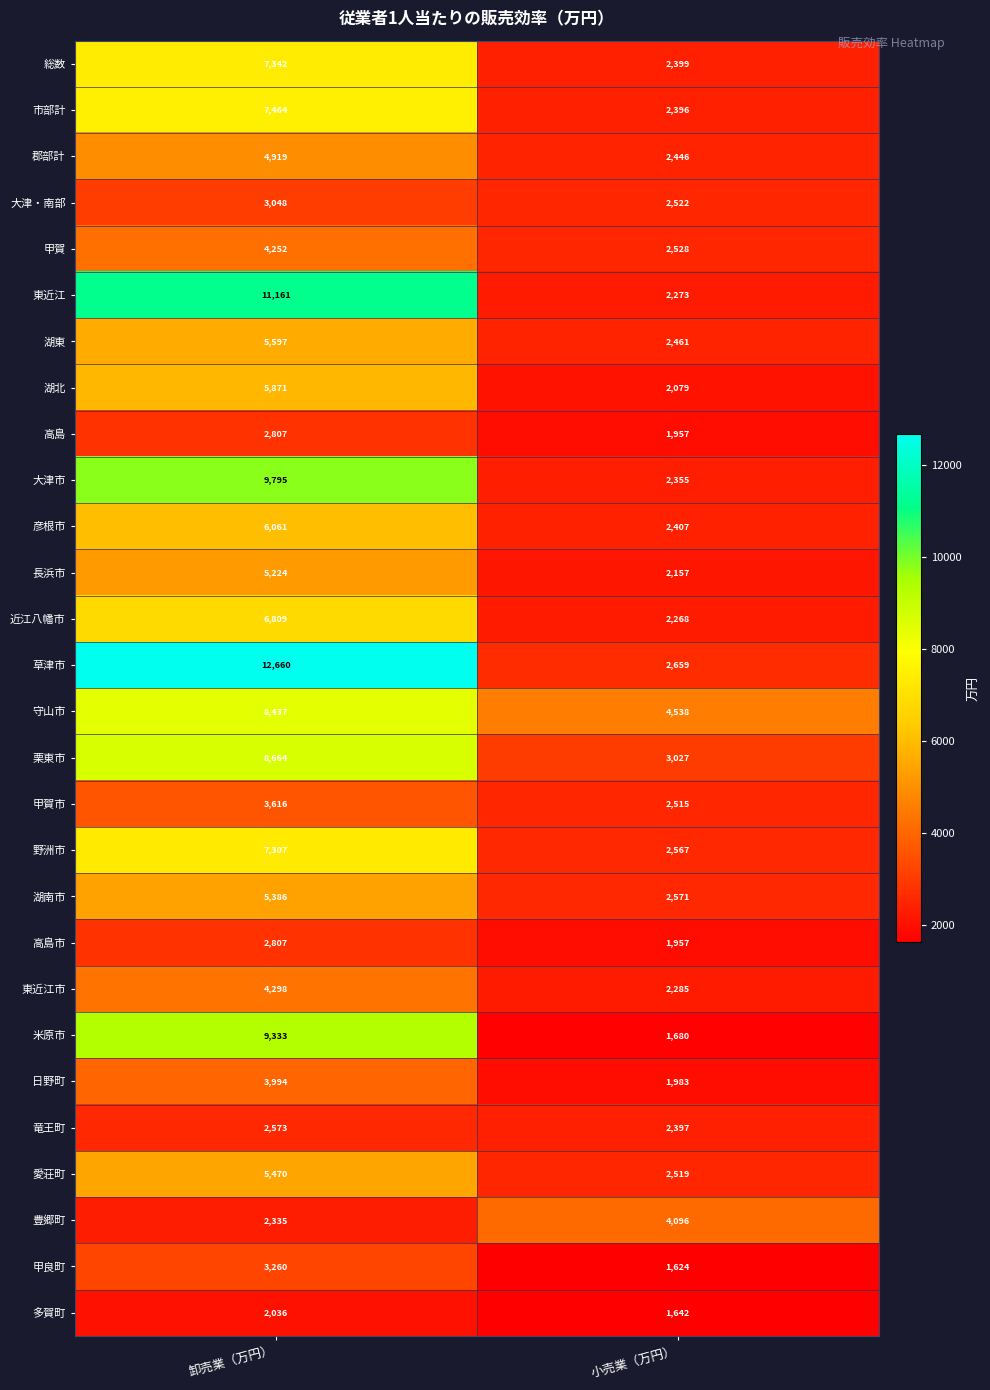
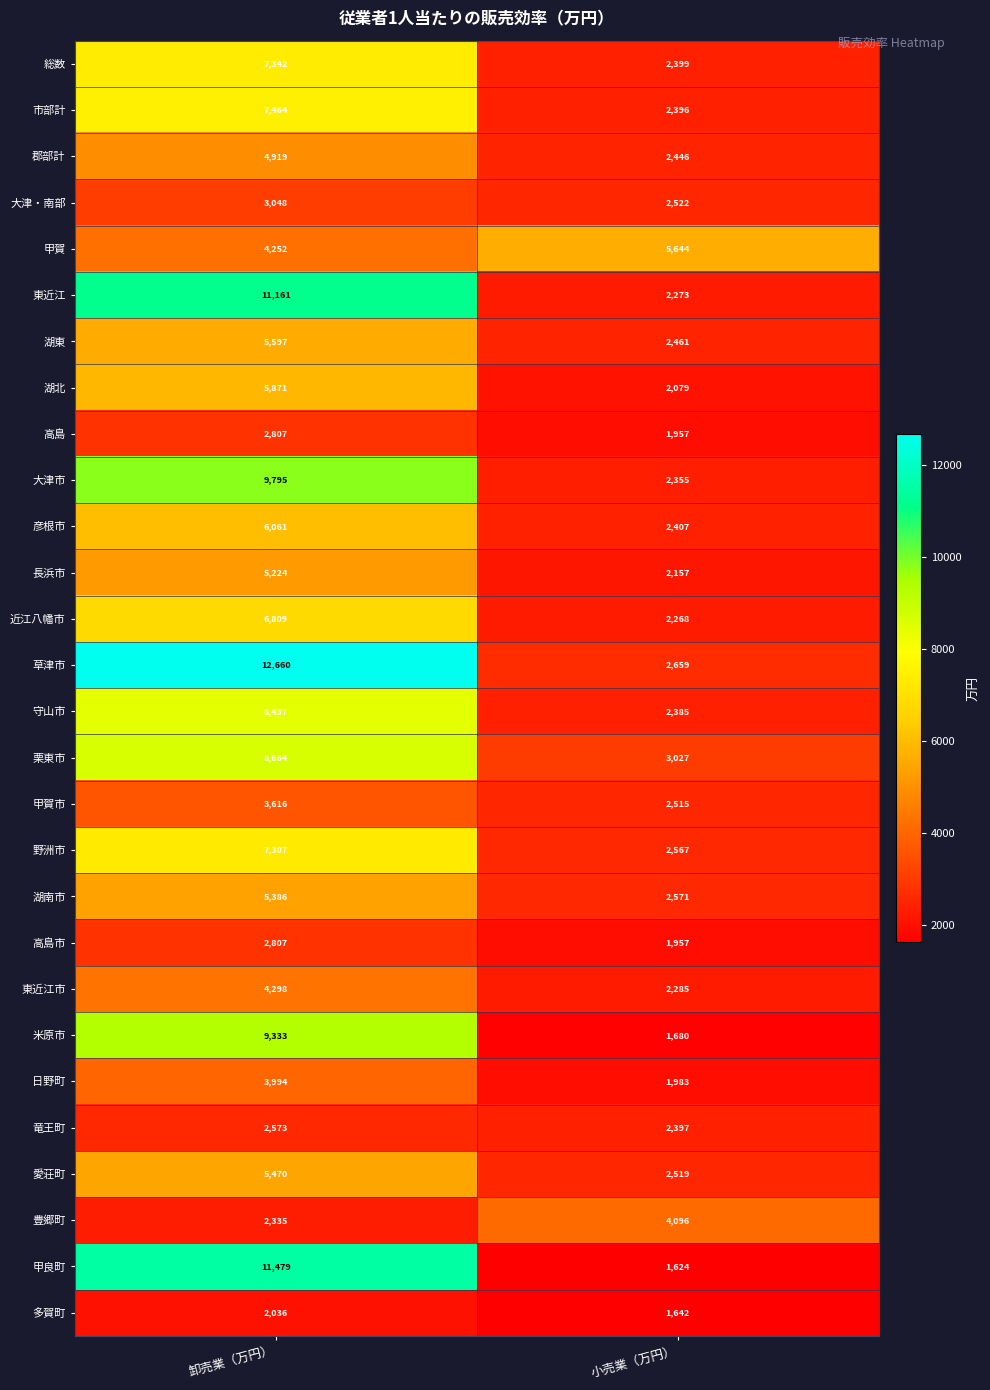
  {
    "総数": {
      "卸売業（万円）": "7,342",
      "小売業（万円）": "2,399"
    },
    "市部計": {
      "卸売業（万円）": "7,464",
      "小売業（万円）": "2,396"
    },
    "郡部計": {
      "卸売業（万円）": "4,919",
      "小売業（万円）": "2,446"
    },
    "大津・南部": {
      "卸売業（万円）": "3,048",
      "小売業（万円）": "2,522"
    },
    "甲賀": {
      "卸売業（万円）": "4,252",
-     "小売業（万円）": "2,528"
+     "小売業（万円）": "5,644"
    },
    "東近江": {
      "卸売業（万円）": "11,161",
      "小売業（万円）": "2,273"
    },
    "湖東": {
      "卸売業（万円）": "5,597",
      "小売業（万円）": "2,461"
    },
    "湖北": {
      "卸売業（万円）": "5,871",
      "小売業（万円）": "2,079"
    },
    "高島": {
      "卸売業（万円）": "2,807",
      "小売業（万円）": "1,957"
    },
    "大津市": {
      "卸売業（万円）": "9,795",
      "小売業（万円）": "2,355"
    },
    "彦根市": {
      "卸売業（万円）": "6,061",
      "小売業（万円）": "2,407"
    },
    "長浜市": {
      "卸売業（万円）": "5,224",
      "小売業（万円）": "2,157"
    },
    "近江八幡市": {
      "卸売業（万円）": "6,809",
      "小売業（万円）": "2,268"
    },
    "草津市": {
      "卸売業（万円）": "12,660",
      "小売業（万円）": "2,659"
    },
    "守山市": {
      "卸売業（万円）": "8,437",
-     "小売業（万円）": "4,538"
+     "小売業（万円）": "2,385"
    },
    "栗東市": {
      "卸売業（万円）": "8,664",
      "小売業（万円）": "3,027"
    },
    "甲賀市": {
      "卸売業（万円）": "3,616",
      "小売業（万円）": "2,515"
    },
    "野洲市": {
      "卸売業（万円）": "7,307",
      "小売業（万円）": "2,567"
    },
    "湖南市": {
      "卸売業（万円）": "5,386",
      "小売業（万円）": "2,571"
    },
    "高島市": {
      "卸売業（万円）": "2,807",
      "小売業（万円）": "1,957"
    },
    "東近江市": {
      "卸売業（万円）": "4,298",
      "小売業（万円）": "2,285"
    },
    "米原市": {
      "卸売業（万円）": "9,333",
      "小売業（万円）": "1,680"
    },
    "日野町": {
      "卸売業（万円）": "3,994",
      "小売業（万円）": "1,983"
    },
    "竜王町": {
      "卸売業（万円）": "2,573",
      "小売業（万円）": "2,397"
    },
    "愛荘町": {
      "卸売業（万円）": "5,470",
      "小売業（万円）": "2,519"
    },
    "豊郷町": {
      "卸売業（万円）": "2,335",
      "小売業（万円）": "4,096"
    },
    "甲良町": {
-     "卸売業（万円）": "3,260",
+     "卸売業（万円）": "11,479",
      "小売業（万円）": "1,624"
    },
    "多賀町": {
      "卸売業（万円）": "2,036",
      "小売業（万円）": "1,642"
    }
  }
